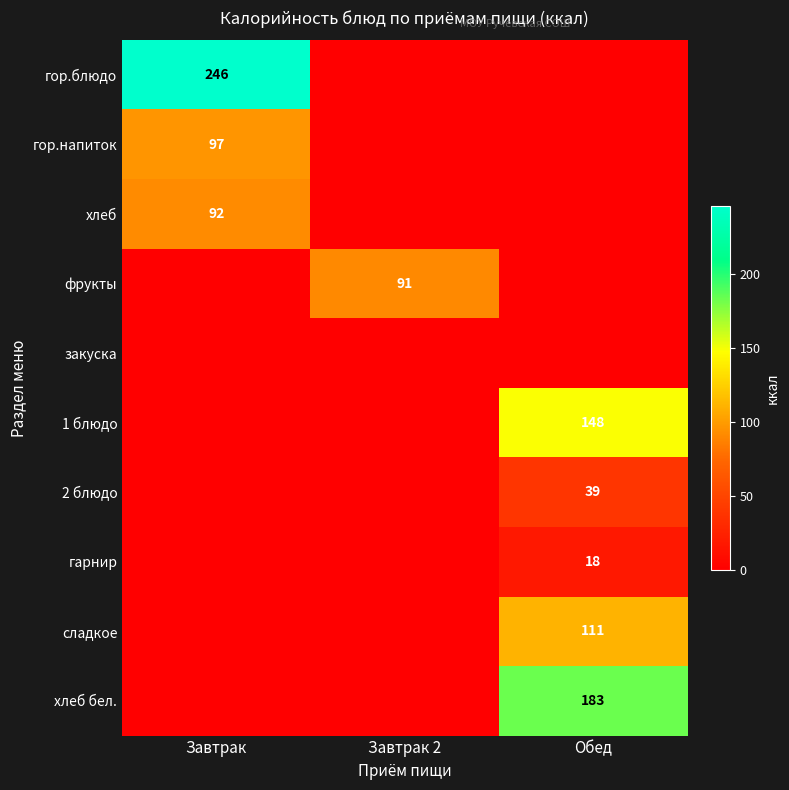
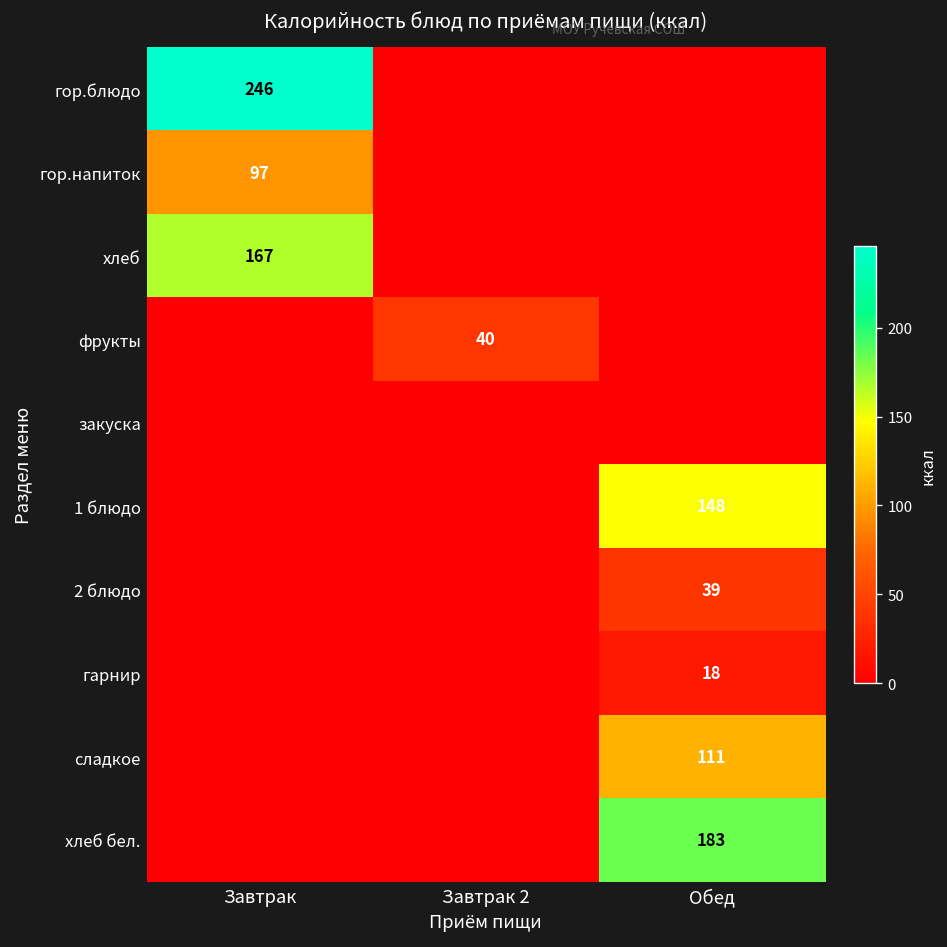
  {
    "гор.блюдо": {
      "Завтрак": 246
    },
    "гор.напиток": {
      "Завтрак": 97
    },
    "хлеб": {
-     "Завтрак": 92
+     "Завтрак": 167
    },
    "фрукты": {
-     "Завтрак 2": 91
+     "Завтрак 2": 40
    },
    "1 блюдо": {
      "Обед": 148
    },
    "2 блюдо": {
      "Обед": 39
    },
    "гарнир": {
      "Обед": 18
    },
    "сладкое": {
      "Обед": 111
    },
    "хлеб бел.": {
      "Обед": 183
    }
  }
